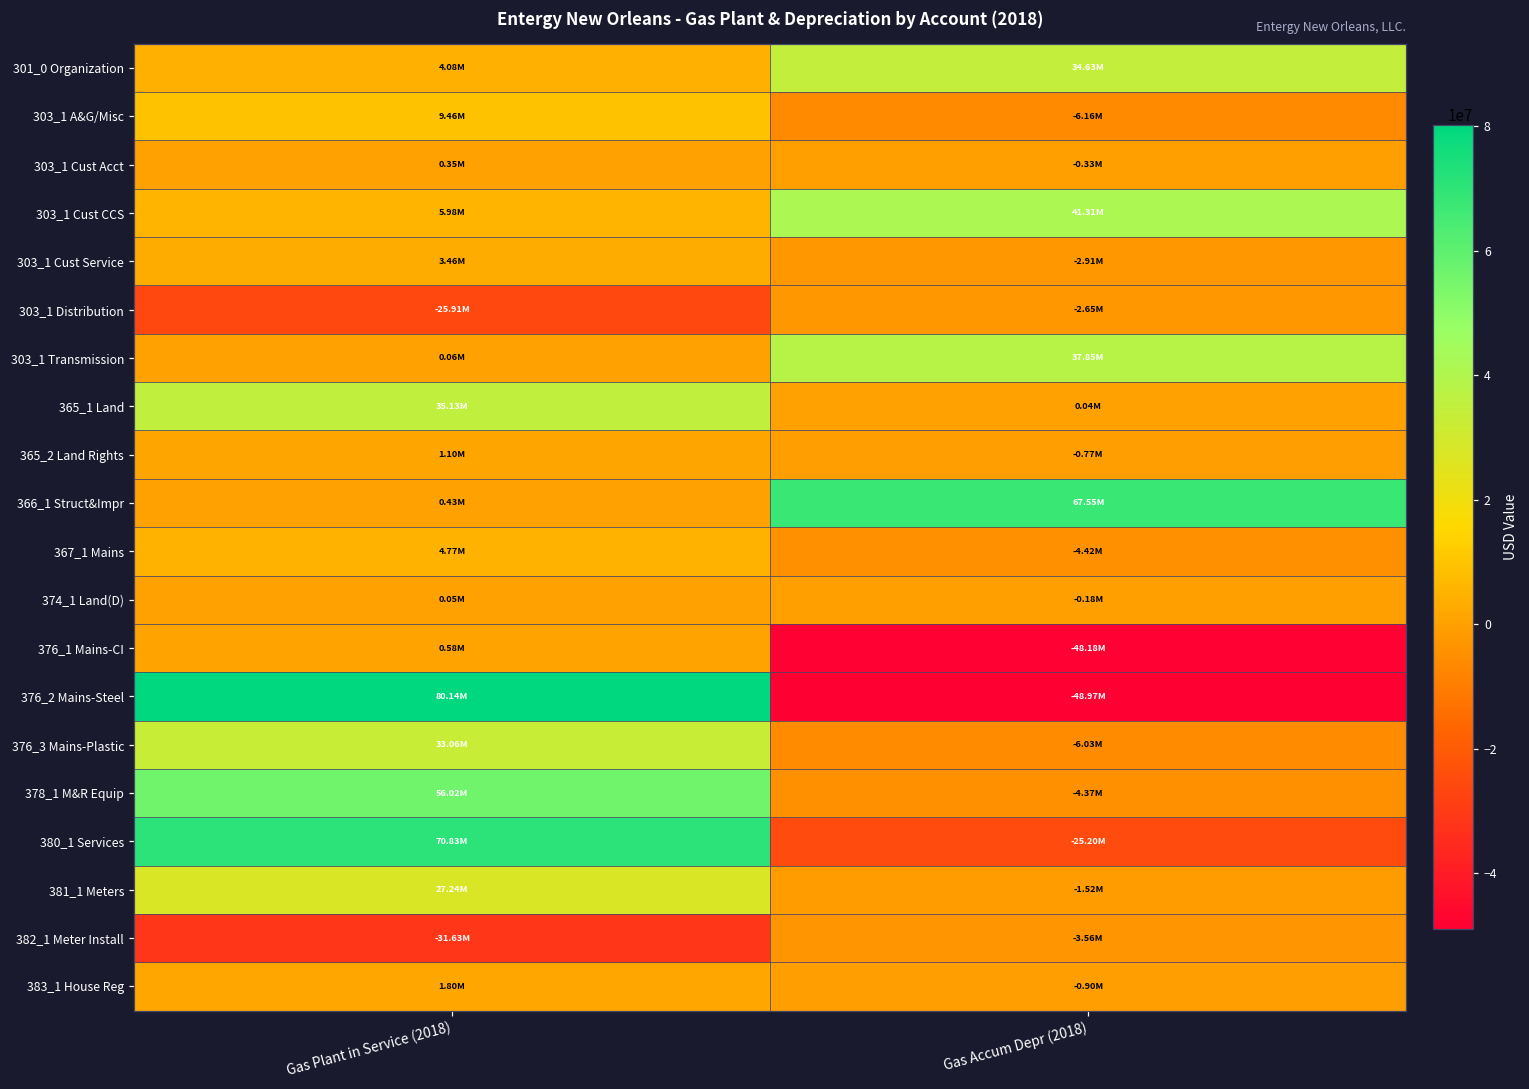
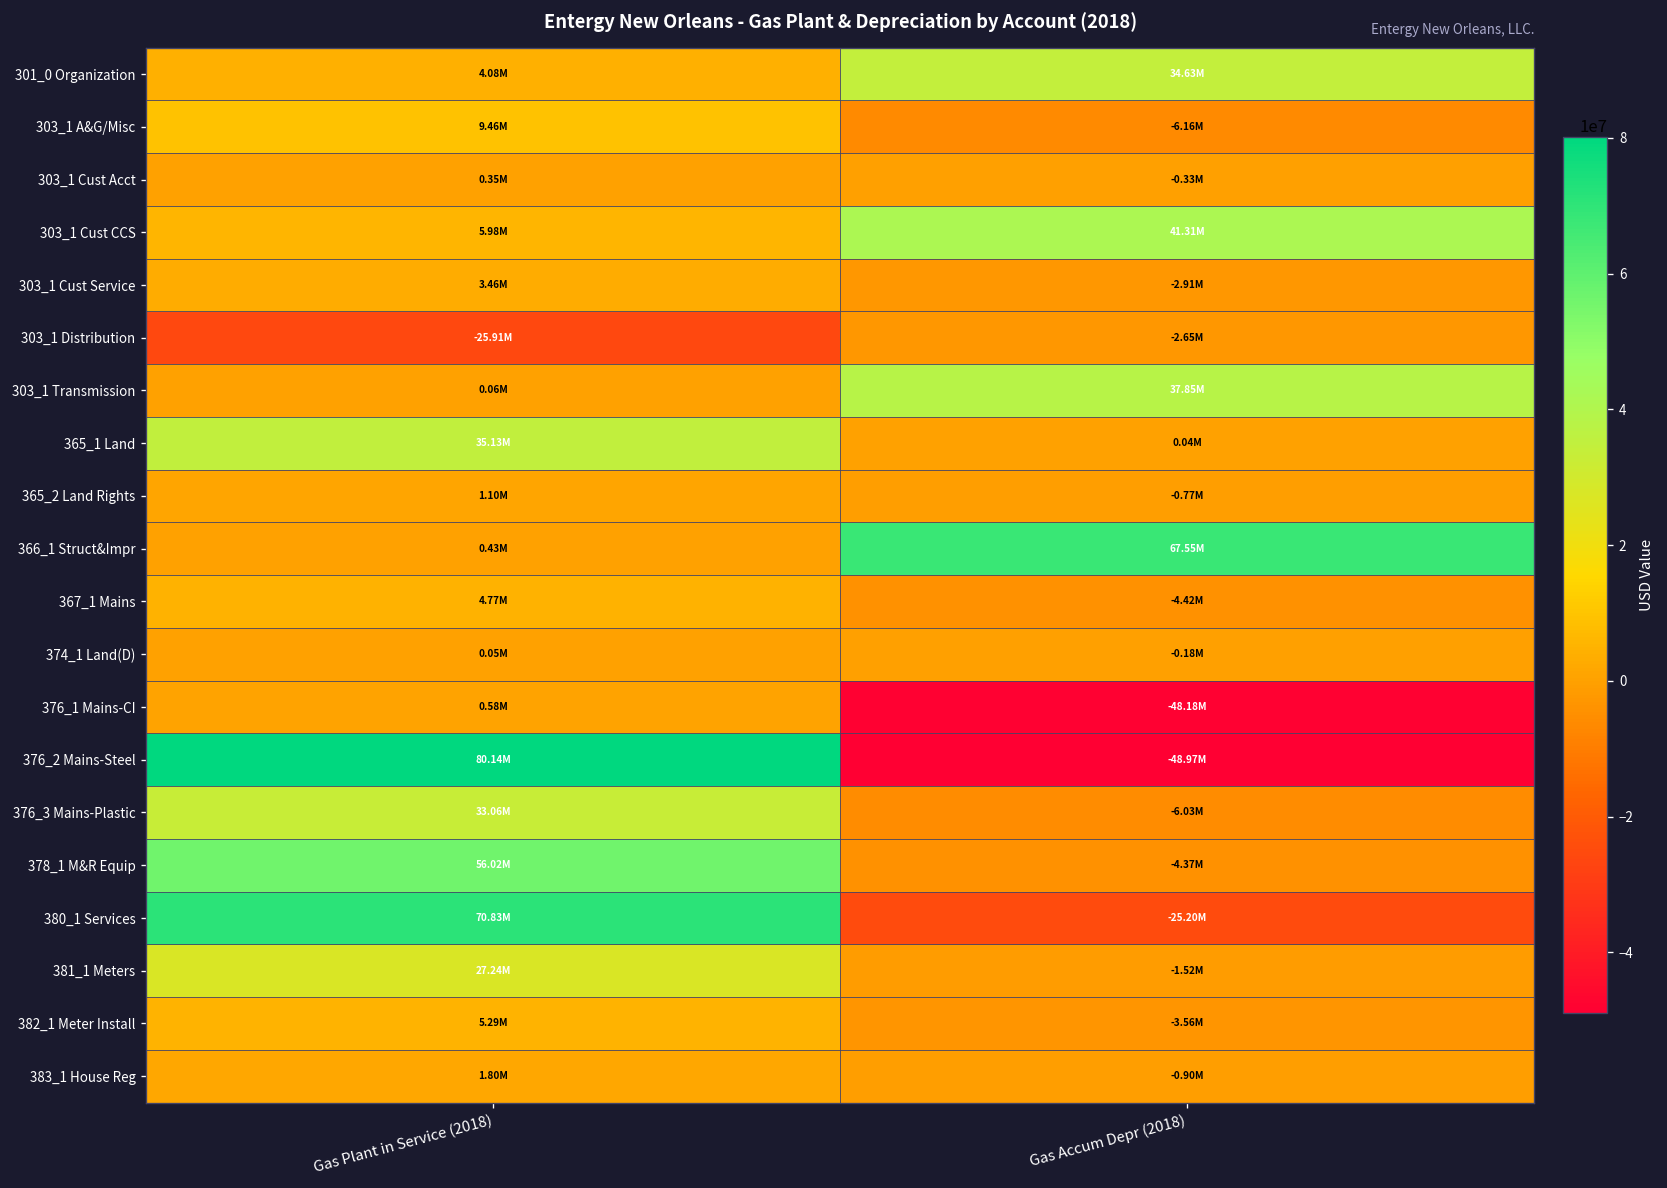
  {
    "301_0 Organization": {
      "Gas Plant in Service (2018)": "4.08M",
      "Gas Accum Depr (2018)": "34.63M"
    },
    "303_1 A&G/Misc": {
      "Gas Plant in Service (2018)": "9.46M",
      "Gas Accum Depr (2018)": "-6.16M"
    },
    "303_1 Cust Acct": {
      "Gas Plant in Service (2018)": "0.35M",
      "Gas Accum Depr (2018)": "-0.33M"
    },
    "303_1 Cust CCS": {
      "Gas Plant in Service (2018)": "5.98M",
      "Gas Accum Depr (2018)": "41.31M"
    },
    "303_1 Cust Service": {
      "Gas Plant in Service (2018)": "3.46M",
      "Gas Accum Depr (2018)": "-2.91M"
    },
    "303_1 Distribution": {
      "Gas Plant in Service (2018)": "-25.91M",
      "Gas Accum Depr (2018)": "-2.65M"
    },
    "303_1 Transmission": {
      "Gas Plant in Service (2018)": "0.06M",
      "Gas Accum Depr (2018)": "37.85M"
    },
    "365_1 Land": {
      "Gas Plant in Service (2018)": "35.13M",
      "Gas Accum Depr (2018)": "0.04M"
    },
    "365_2 Land Rights": {
      "Gas Plant in Service (2018)": "1.10M",
      "Gas Accum Depr (2018)": "-0.77M"
    },
    "366_1 Struct&Impr": {
      "Gas Plant in Service (2018)": "0.43M",
      "Gas Accum Depr (2018)": "67.55M"
    },
    "367_1 Mains": {
      "Gas Plant in Service (2018)": "4.77M",
      "Gas Accum Depr (2018)": "-4.42M"
    },
    "374_1 Land(D)": {
      "Gas Plant in Service (2018)": "0.05M",
      "Gas Accum Depr (2018)": "-0.18M"
    },
    "376_1 Mains-CI": {
      "Gas Plant in Service (2018)": "0.58M",
      "Gas Accum Depr (2018)": "-48.18M"
    },
    "376_2 Mains-Steel": {
      "Gas Plant in Service (2018)": "80.14M",
      "Gas Accum Depr (2018)": "-48.97M"
    },
    "376_3 Mains-Plastic": {
      "Gas Plant in Service (2018)": "33.06M",
      "Gas Accum Depr (2018)": "-6.03M"
    },
    "378_1 M&R Equip": {
      "Gas Plant in Service (2018)": "56.02M",
      "Gas Accum Depr (2018)": "-4.37M"
    },
    "380_1 Services": {
      "Gas Plant in Service (2018)": "70.83M",
      "Gas Accum Depr (2018)": "-25.20M"
    },
    "381_1 Meters": {
      "Gas Plant in Service (2018)": "27.24M",
      "Gas Accum Depr (2018)": "-1.52M"
    },
    "382_1 Meter Install": {
-     "Gas Plant in Service (2018)": "-31.63M",
+     "Gas Plant in Service (2018)": "5.29M",
      "Gas Accum Depr (2018)": "-3.56M"
    },
    "383_1 House Reg": {
      "Gas Plant in Service (2018)": "1.80M",
      "Gas Accum Depr (2018)": "-0.90M"
    }
  }
